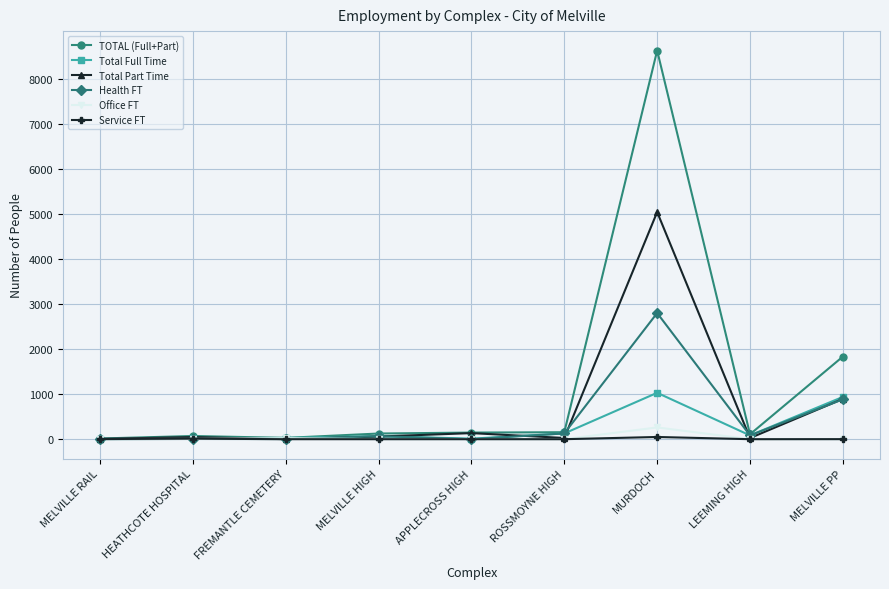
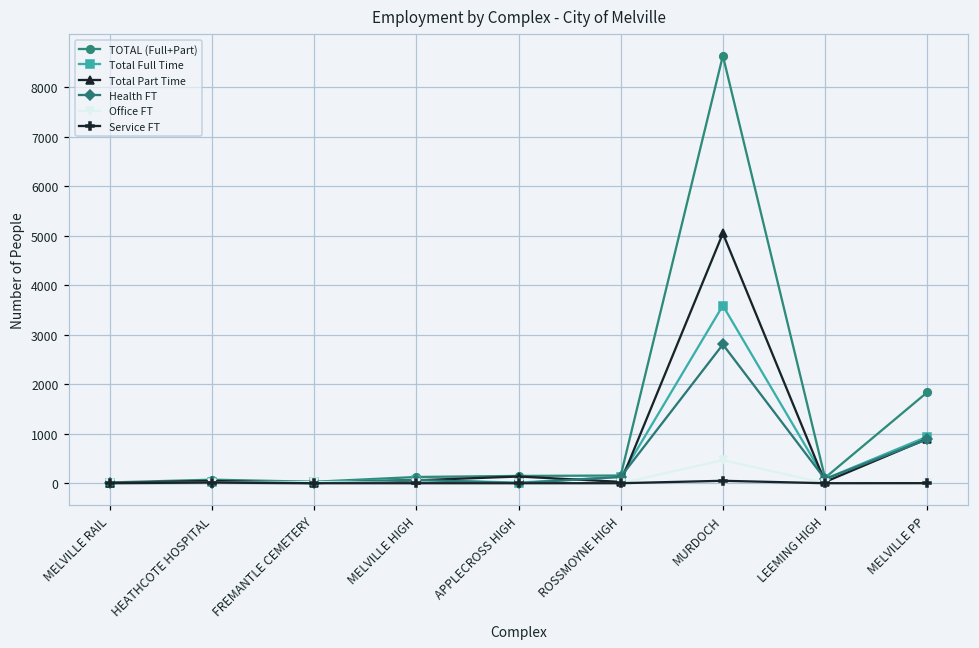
  {
    "Total Full Time": {
-     "MURDOCH": 1000
+     "MURDOCH": 3600
    },
    "Office FT": {
-     "MURDOCH": 300
+     "MURDOCH": 500
    }
  }
